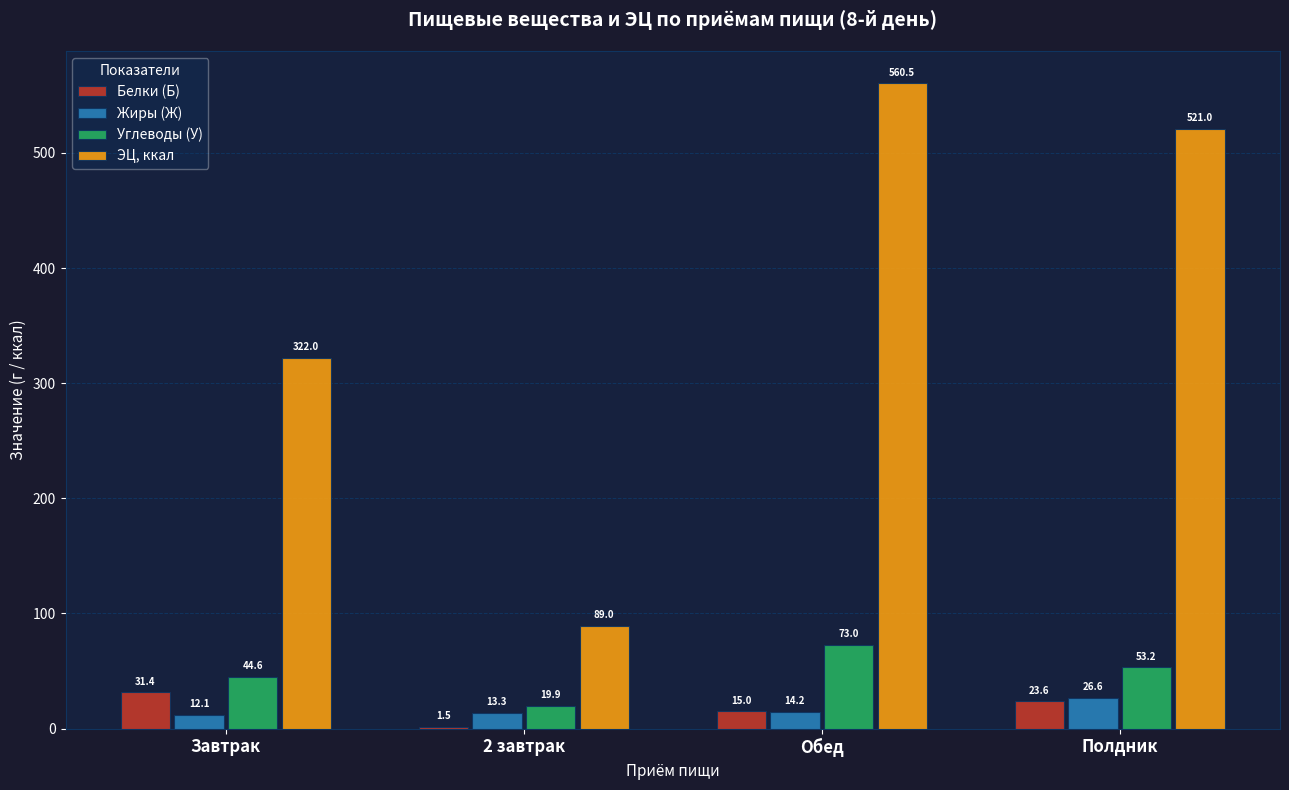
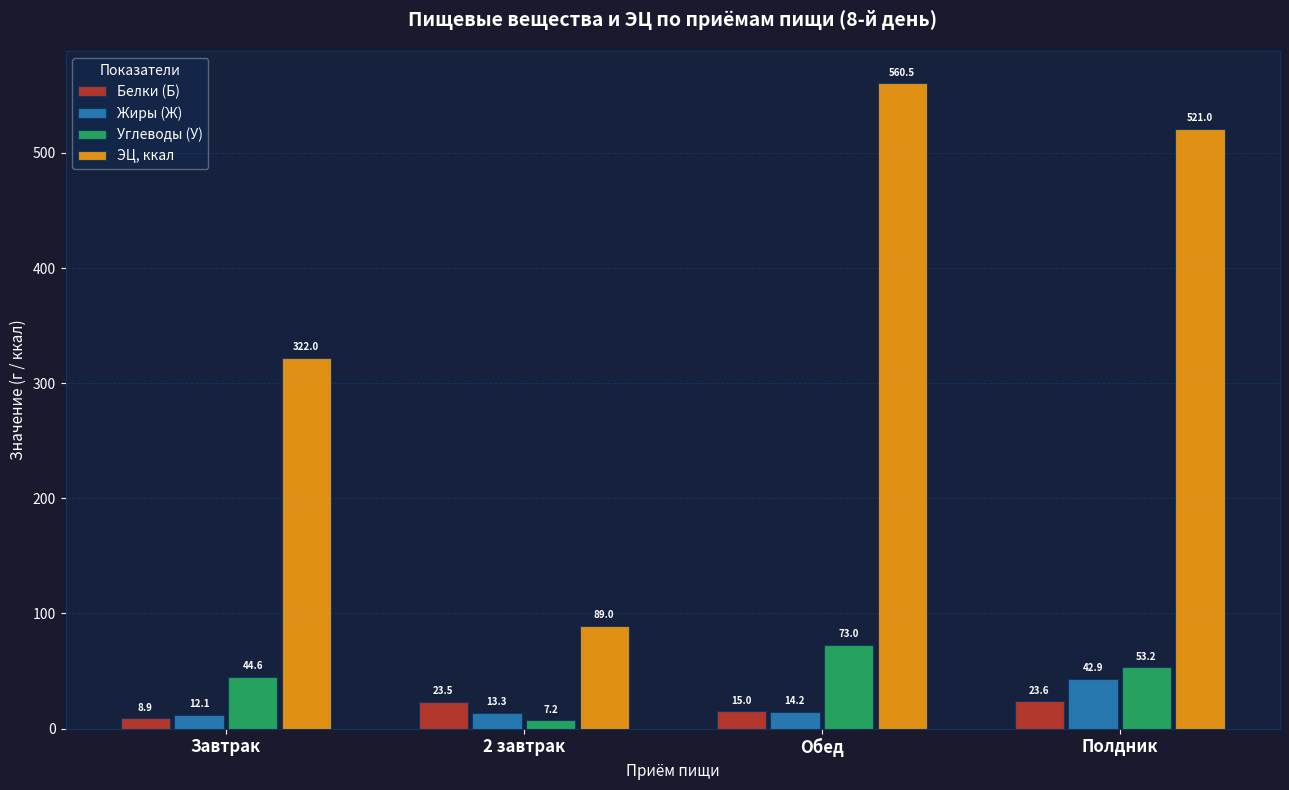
  {
    "Белки (Б)": {
-     "Завтрак": 31.4,
-     "2 завтрак": 1.5,
+     "Завтрак": 8.9,
+     "2 завтрак": 23.5,
      "Обед": 15.0,
      "Полдник": 23.6
    },
    "Жиры (Ж)": {
      "Завтрак": 12.1,
      "2 завтрак": 13.3,
      "Обед": 14.2,
-     "Полдник": 26.6
+     "Полдник": 42.9
    },
    "Углеводы (У)": {
      "Завтрак": 44.6,
-     "2 завтрак": 19.9,
+     "2 завтрак": 7.2,
      "Обед": 73.0,
      "Полдник": 53.2
    },
    "ЭЦ, ккал": {
      "Завтрак": 322.0,
      "2 завтрак": 89.0,
      "Обед": 560.5,
      "Полдник": 521.0
    }
  }
